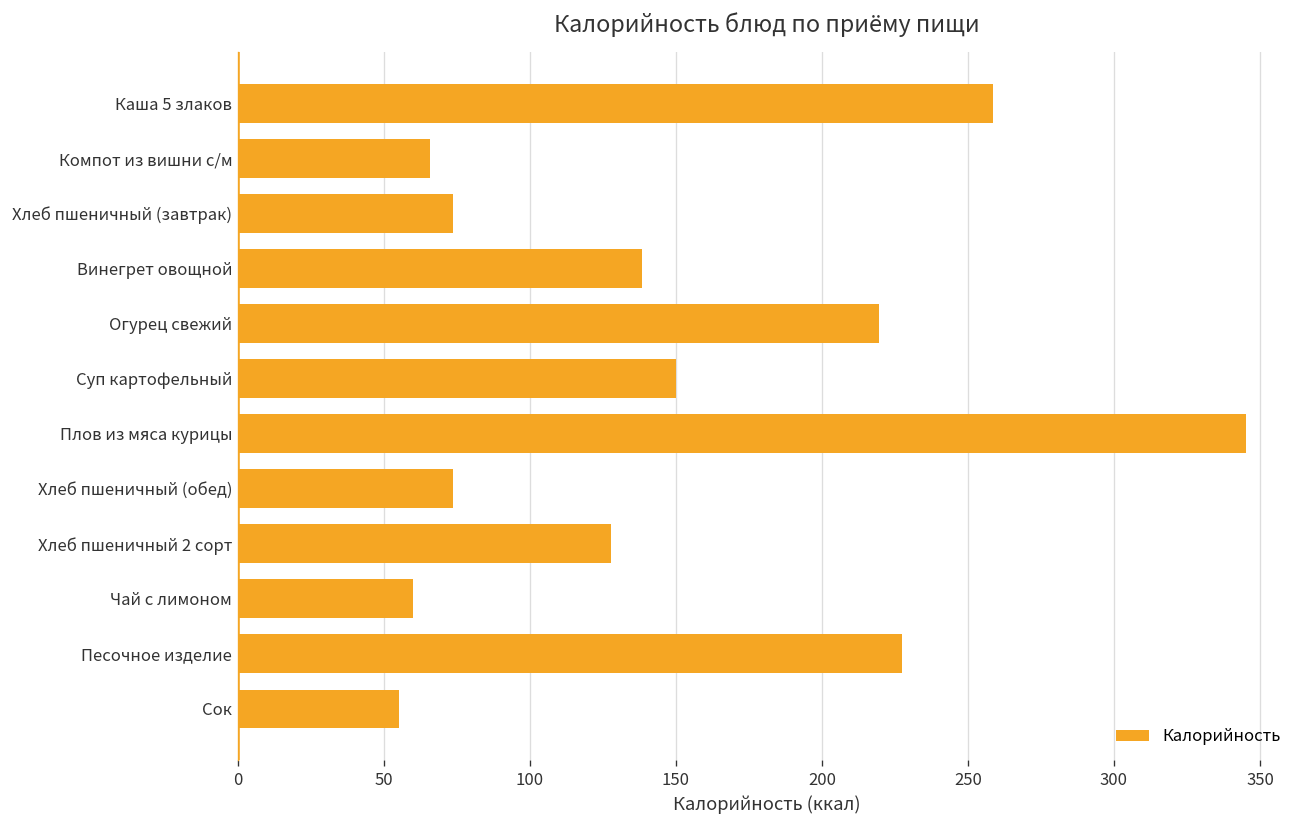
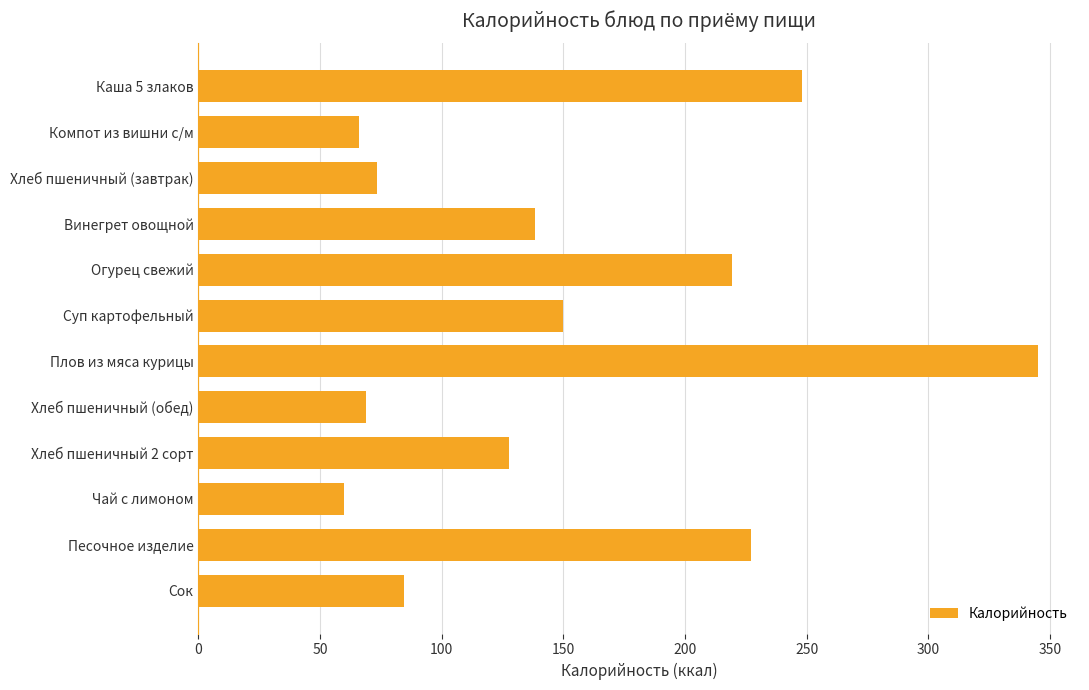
  {
-   "Каша 5 злаков": 259,
+   "Каша 5 злаков": 248,
    "Компот из вишни с/м": 66,
    "Хлеб пшеничный (завтрак)": 74,
    "Винегрет овощной": 139,
    "Огурец свежий": 220,
    "Суп картофельный": 150,
    "Плов из мяса курицы": 345,
-   "Хлеб пшеничный (обед)": 74,
+   "Хлеб пшеничный (обед)": 69,
    "Хлеб пшеничный 2 сорт": 128,
    "Чай с лимоном": 60,
    "Песочное изделие": 227,
-   "Сок": 55
+   "Сок": 85
  }
